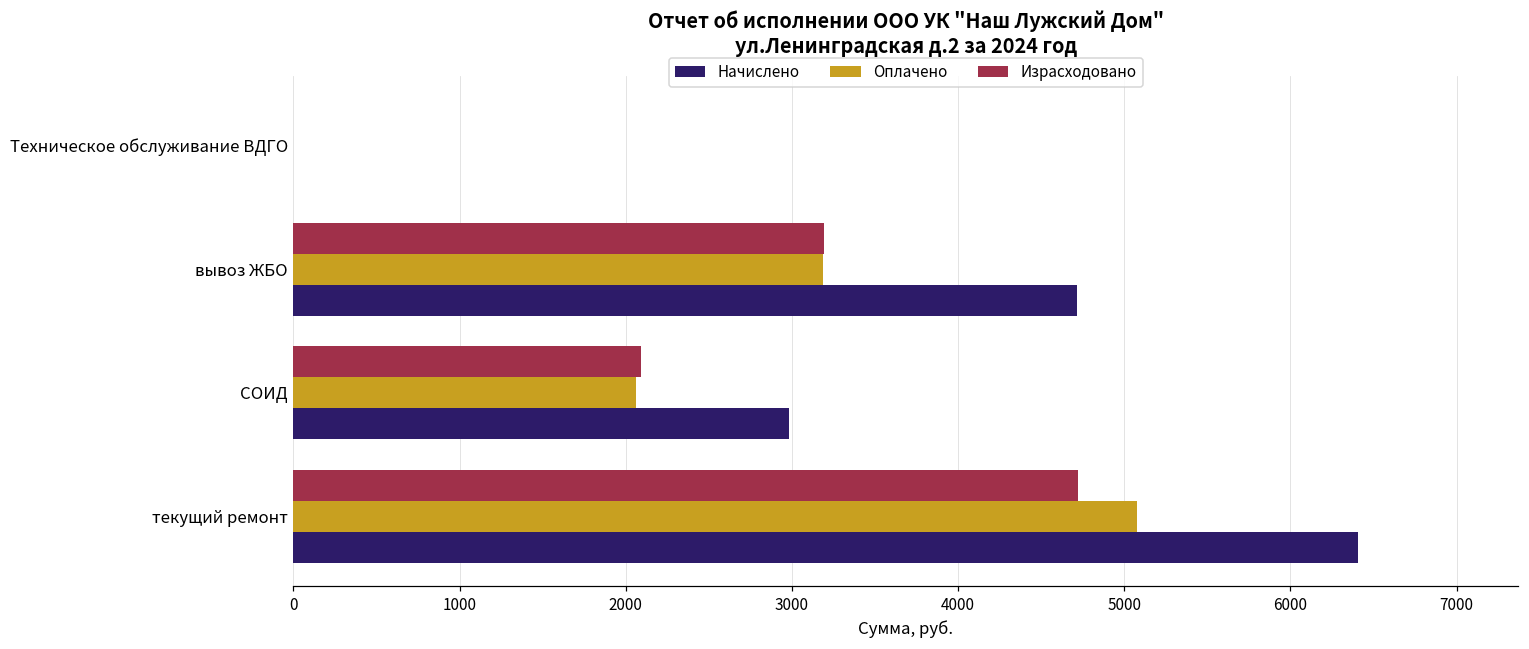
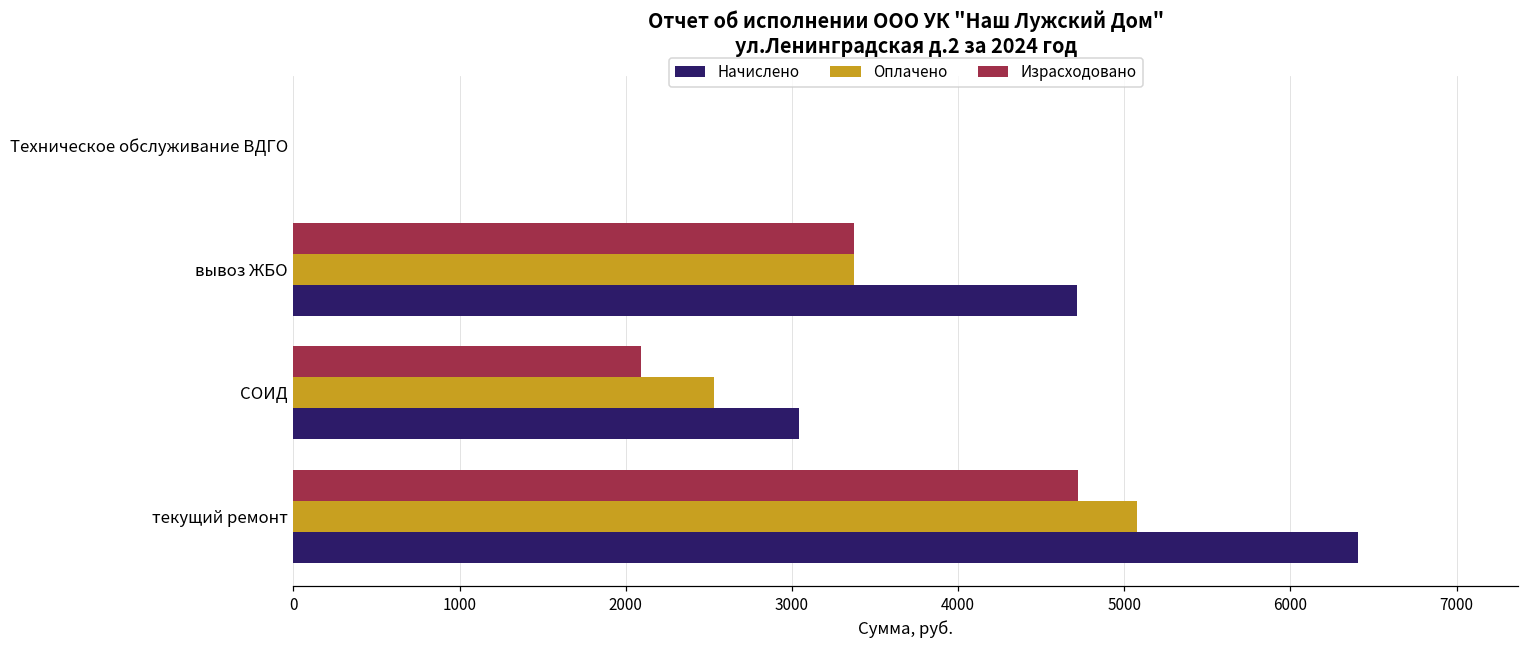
  {
    "Начислено": {
      "Техническое обслуживание ВДГО": 0,
      "вывоз ЖБО": 4720,
-     "СОИД": 2980,
+     "СОИД": 3040,
      "текущий ремонт": 6410
    },
    "Оплачено": {
      "Техническое обслуживание ВДГО": 0,
-     "вывоз ЖБО": 3190,
-     "СОИД": 2060,
+     "вывоз ЖБО": 3370,
+     "СОИД": 2530,
      "текущий ремонт": 5070
    },
    "Израсходовано": {
      "Техническое обслуживание ВДГО": 0,
-     "вывоз ЖБО": 3190,
+     "вывоз ЖБО": 3370,
      "СОИД": 2090,
      "текущий ремонт": 4720
    }
  }
